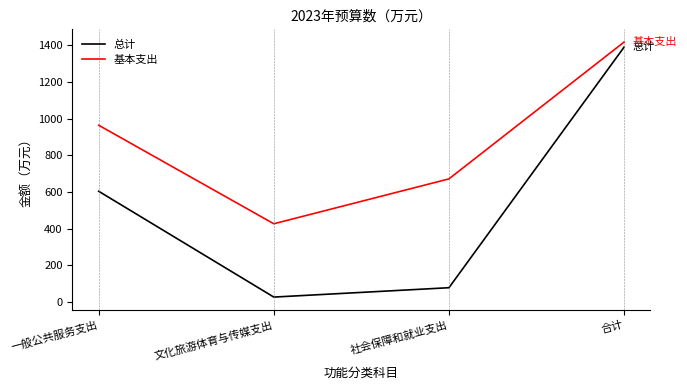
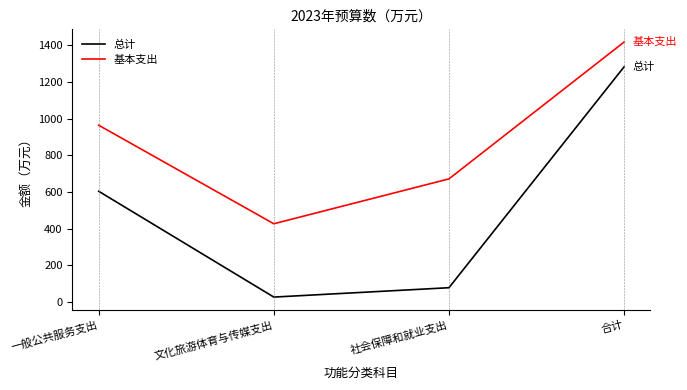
  {
    "总计": {
      "一般公共服务支出": 600,
      "文化旅游体育与传媒支出": 30,
      "社会保障和就业支出": 80,
-     "合计": 1390
+     "合计": 1280
    },
    "基本支出": {
      "一般公共服务支出": 960,
      "文化旅游体育与传媒支出": 430,
      "社会保障和就业支出": 670,
      "合计": 1420
    }
  }
